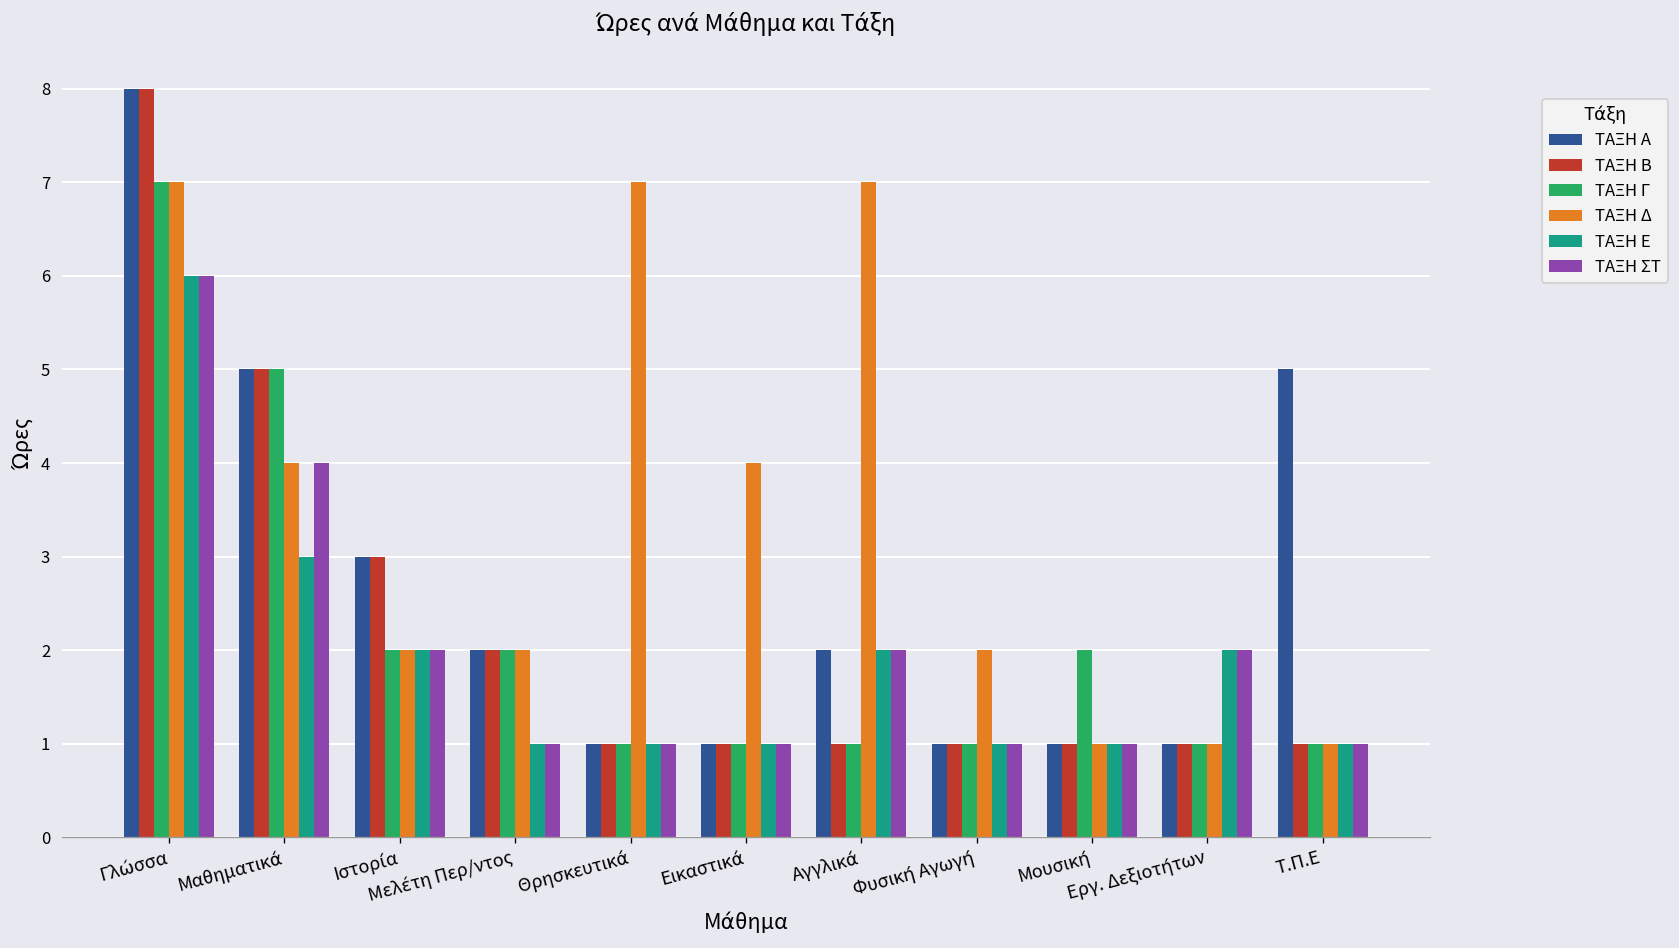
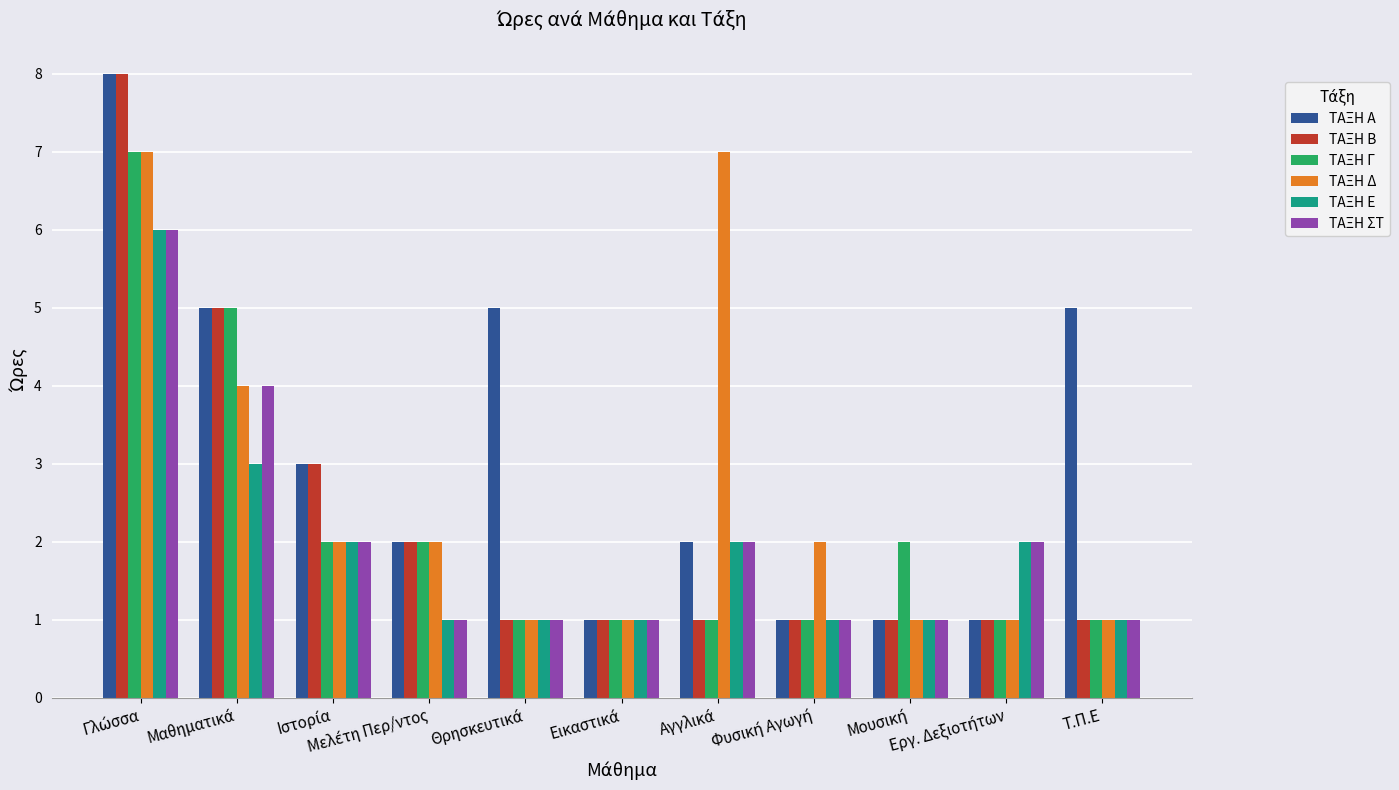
  {
    "ΤΑΞΗ Α": {
      "Γλώσσα": 8,
      "Μαθηματικά": 5,
      "Ιστορία": 3,
      "Μελέτη Περ/ντος": 2,
-     "Θρησκευτικά": 1,
+     "Θρησκευτικά": 5,
      "Εικαστικά": 1,
      "Αγγλικά": 2,
      "Φυσική Αγωγή": 1,
      "Μουσική": 1,
      "Εργ. Δεξιοτήτων": 1,
      "Τ.Π.Ε": 5
    },
    "ΤΑΞΗ Β": {
      "Γλώσσα": 8,
      "Μαθηματικά": 5,
      "Ιστορία": 3,
      "Μελέτη Περ/ντος": 2,
      "Θρησκευτικά": 1,
      "Εικαστικά": 1,
      "Αγγλικά": 1,
      "Φυσική Αγωγή": 1,
      "Μουσική": 1,
      "Εργ. Δεξιοτήτων": 1,
      "Τ.Π.Ε": 1
    },
    "ΤΑΞΗ Δ": {
      "Γλώσσα": 7,
      "Μαθηματικά": 4,
      "Ιστορία": 2,
      "Μελέτη Περ/ντος": 2,
-     "Θρησκευτικά": 7,
-     "Εικαστικά": 4,
+     "Θρησκευτικά": 1,
+     "Εικαστικά": 1,
      "Αγγλικά": 7,
      "Φυσική Αγωγή": 2,
      "Μουσική": 1,
      "Εργ. Δεξιοτήτων": 1,
      "Τ.Π.Ε": 1
    },
    "ΤΑΞΗ ΣΤ": {
      "Γλώσσα": 6,
      "Μαθηματικά": 4,
      "Ιστορία": 2,
      "Μελέτη Περ/ντος": 1,
      "Θρησκευτικά": 1,
      "Εικαστικά": 1,
      "Αγγλικά": 2,
      "Φυσική Αγωγή": 1,
      "Μουσική": 1,
      "Εργ. Δεξιοτήτων": 2,
      "Τ.Π.Ε": 1
    }
  }
